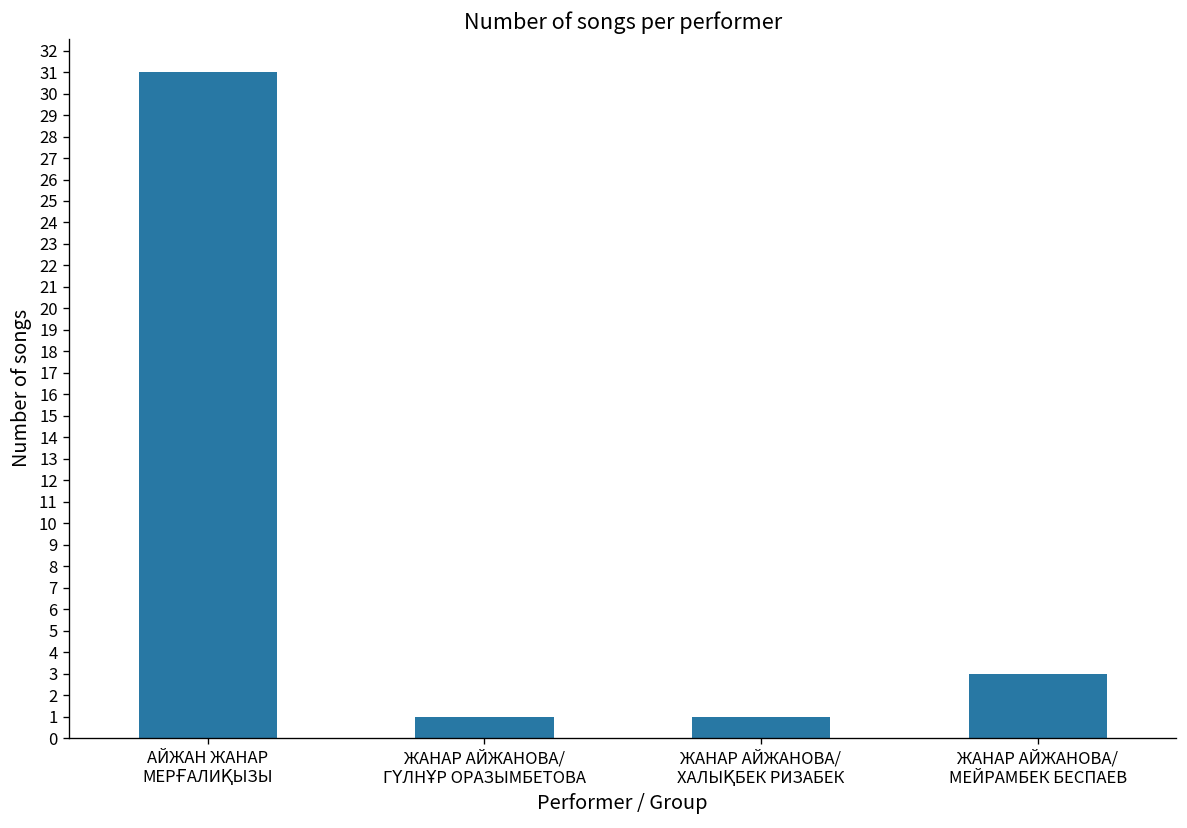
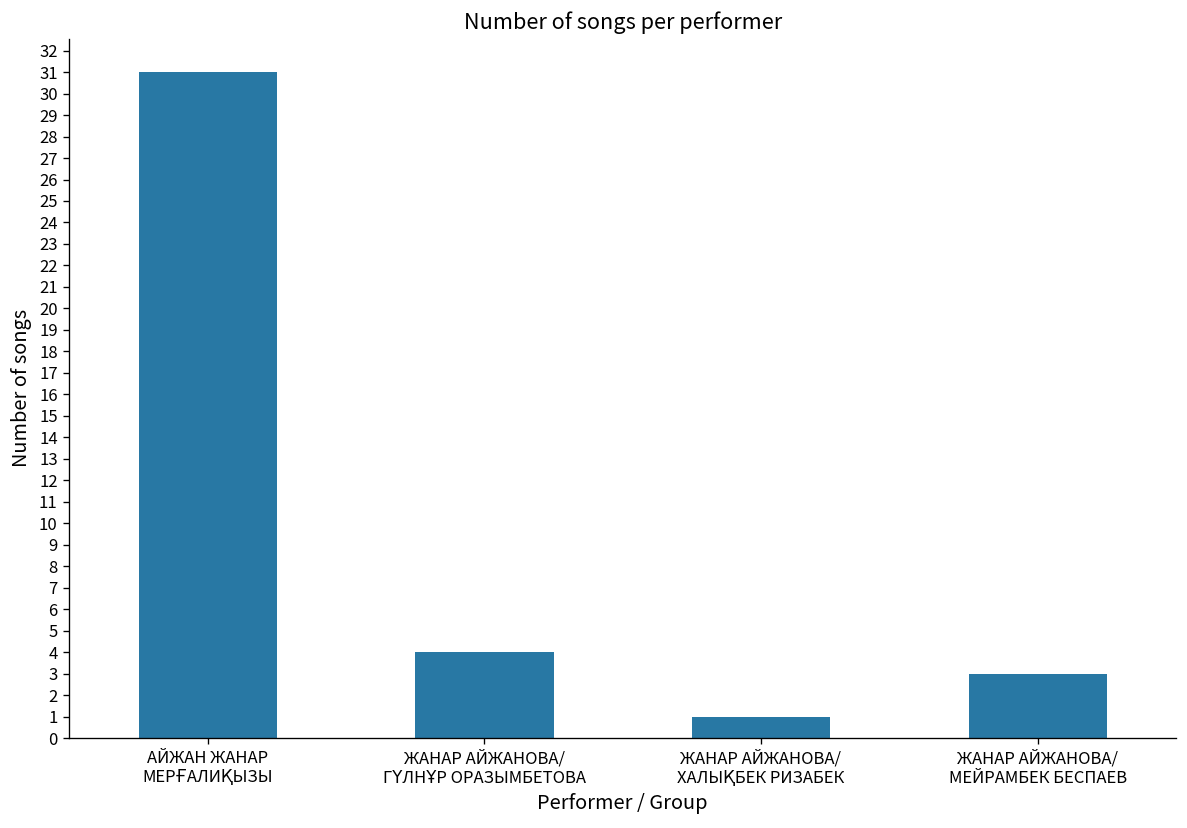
  {
    "АЙЖАН ЖАНАР МЕРҒАЛИҚЫЗЫ": 31,
-   "ЖАНАР АЙЖАНОВА/ ГҮЛНҰР ОРАЗЫМБЕТОВА": 1,
+   "ЖАНАР АЙЖАНОВА/ ГҮЛНҰР ОРАЗЫМБЕТОВА": 4,
    "ЖАНАР АЙЖАНОВА/ ХАЛЫҚБЕК РИЗАБЕК": 1,
    "ЖАНАР АЙЖАНОВА/ МЕЙРАМБЕК БЕСПАЕВ": 3
  }
